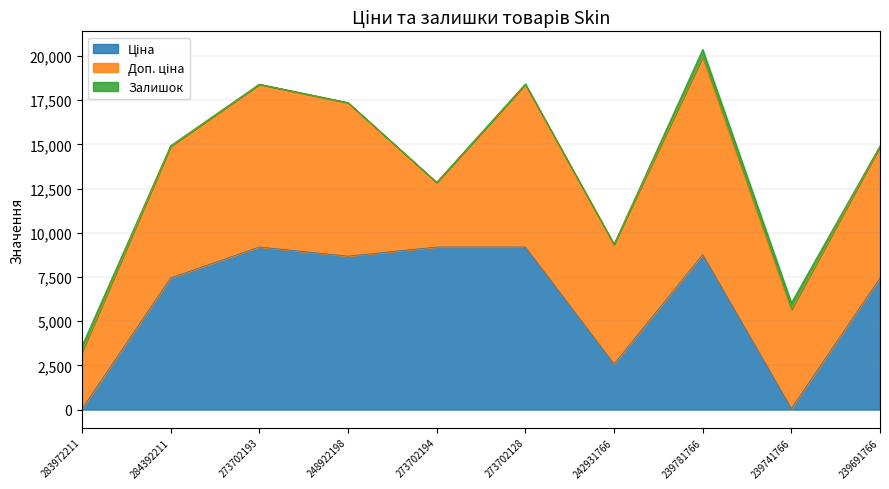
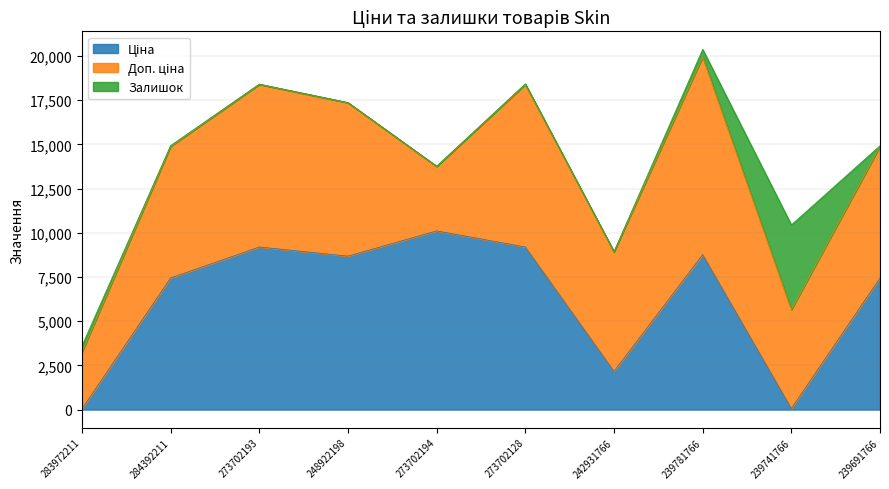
  {
    "Ціна": {
      "283972211": "0",
      "284392211": "7,400",
      "273702193": "9,200",
      "248922198": "8,700",
-     "273702194": "9,200",
+     "273702194": "10,100",
      "273702128": "9,200",
-     "242931766": "2,600",
+     "242931766": "2,200",
      "239781766": "8,800",
      "239741766": "100",
      "239691766": "7,400"
    },
    "Доп. ціна": {
      "283972211": "3,200",
      "239781766": "11,200",
      "239741766": "5,600"
    },
    "Залишок": {
      "283972211": "400",
      "239781766": "400",
-     "239741766": "400"
+     "239741766": "4,800"
    }
  }
